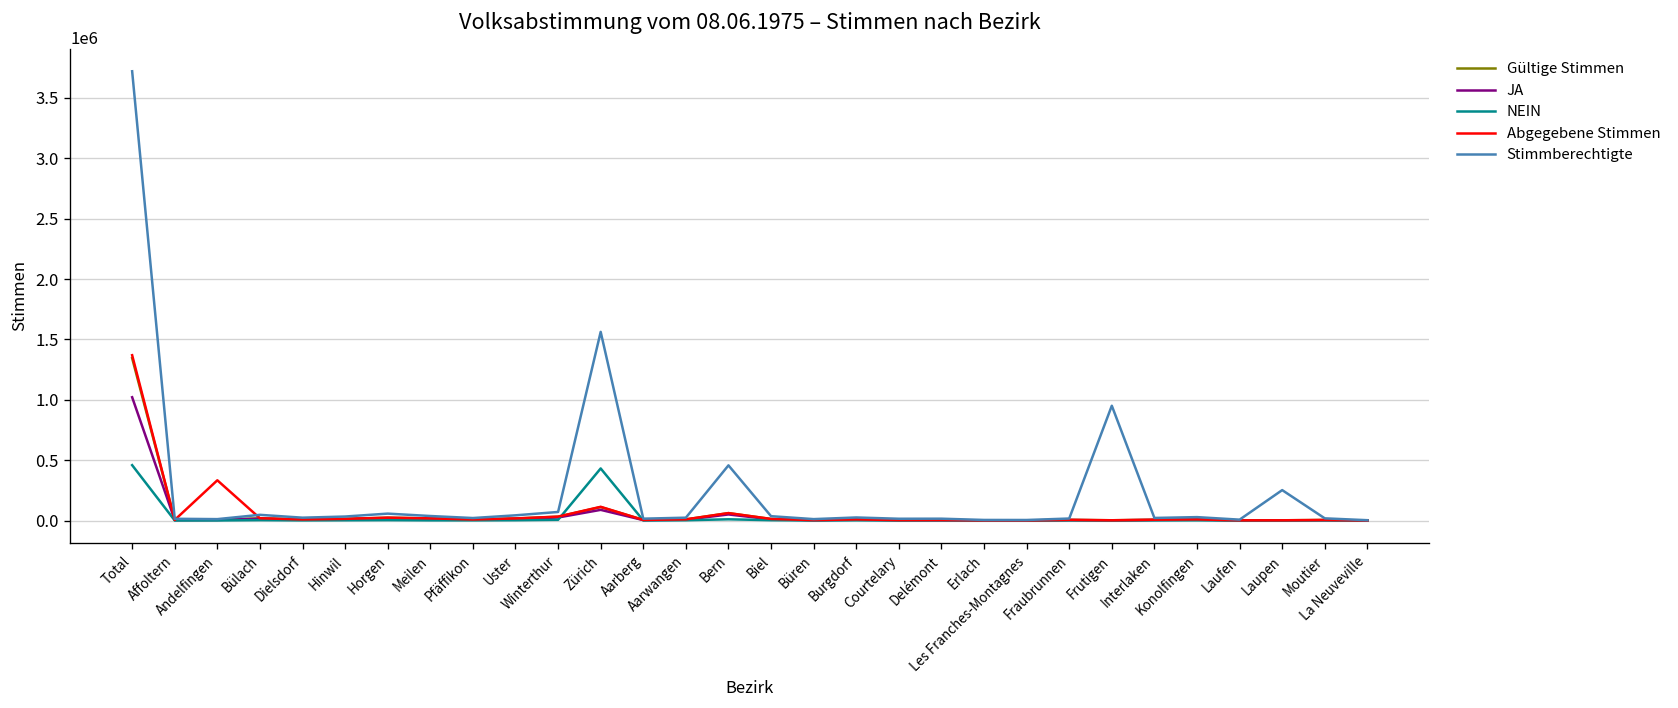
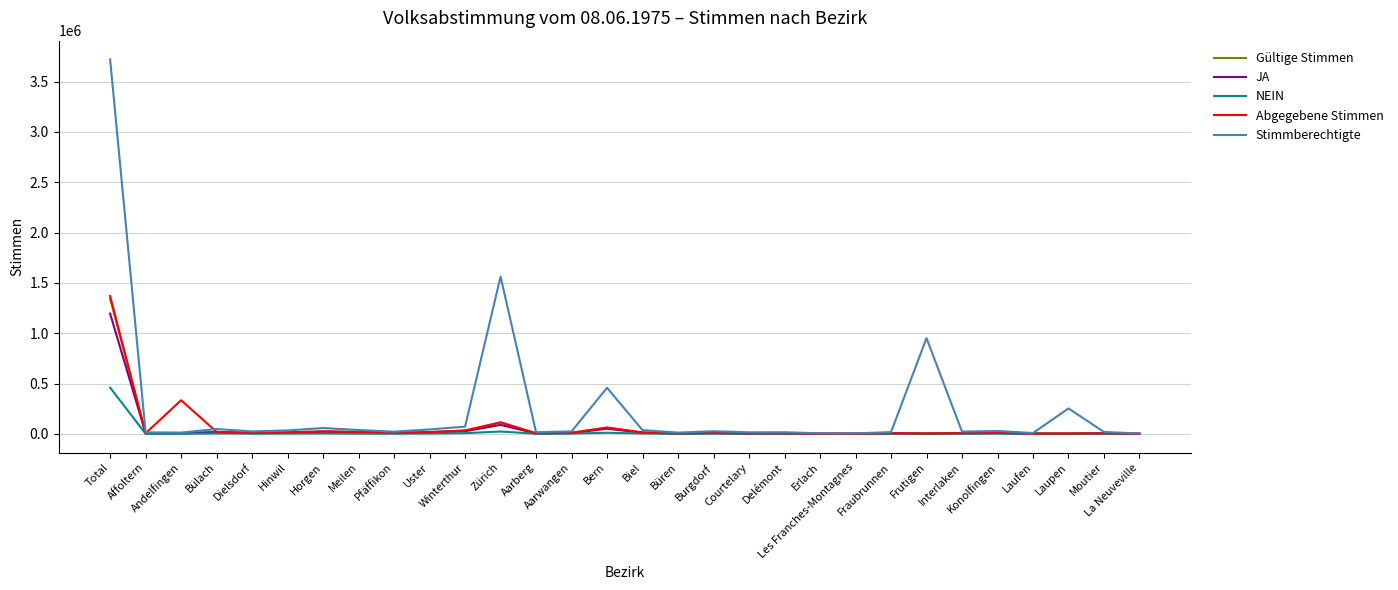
  {
    "JA": {
-     "Total": 1020000
+     "Total": 1190000
    },
    "NEIN": {
      "Total": 460000,
-     "Zürich": 430000,
+     "Zürich": 20000,
      "Bern": 10000
    },
    "Abgegebene Stimmen": {
      "Andelfingen": 330000
    },
    "Stimmberechtigte": {
      "Total": 3720000,
      "Bülach": 50000,
      "Horgen": 60000,
      "Uster": 40000,
      "Winterthur": 70000,
      "Zürich": 1560000,
      "Bern": 460000,
      "Frutigen": 950000,
      "Laupen": 250000
    }
  }
